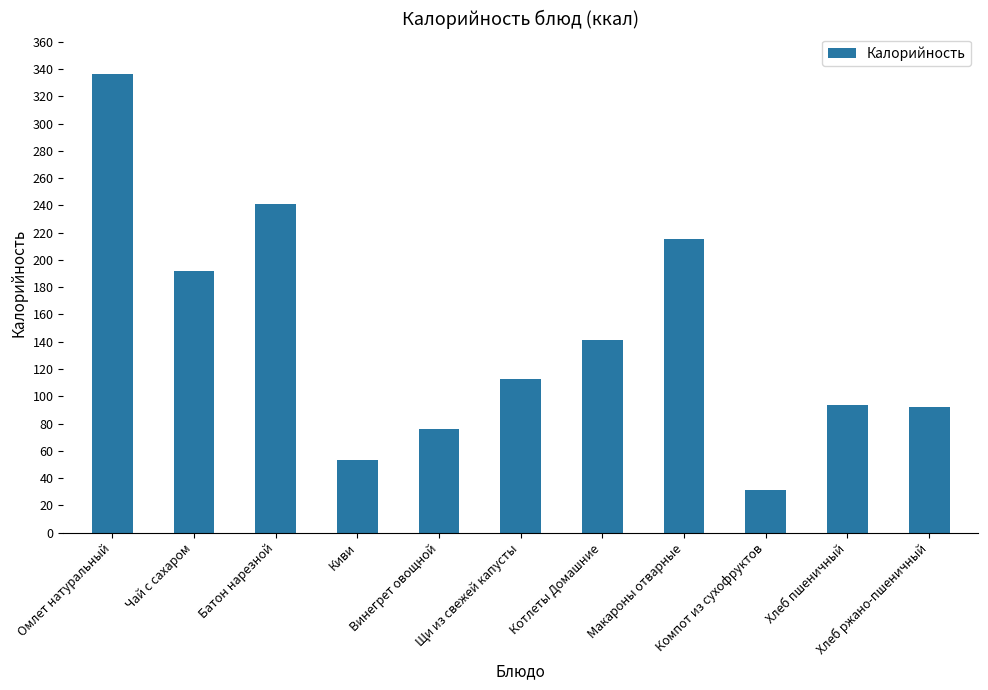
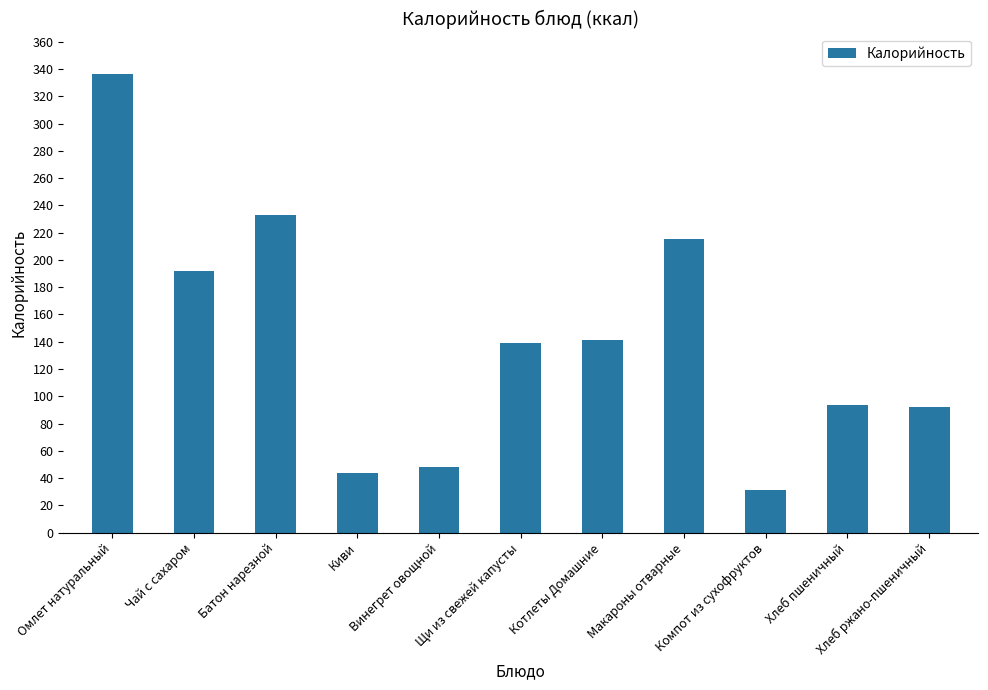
  {
    "Омлет натуральный": 336,
    "Чай с сахаром": 192,
-   "Батон нарезной": 241,
-   "Киви": 54,
-   "Винегрет овощной": 76,
-   "Щи из свежей капусты": 113,
+   "Батон нарезной": 233,
+   "Киви": 44,
+   "Винегрет овощной": 48,
+   "Щи из свежей капусты": 139,
    "Котлеты Домашние": 141,
    "Макароны отварные": 215,
    "Компот из сухофруктов": 31,
    "Хлеб пшеничный": 94,
    "Хлеб ржано-пшеничный": 92
  }
